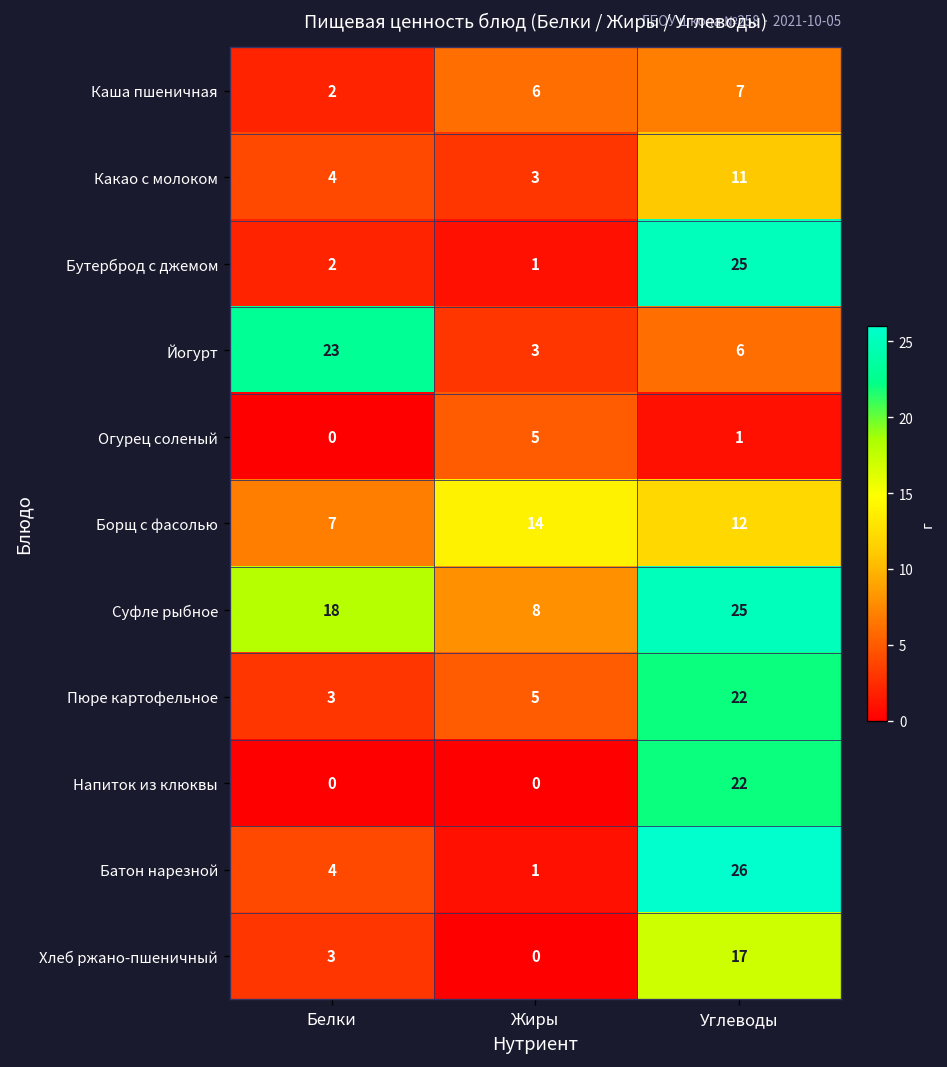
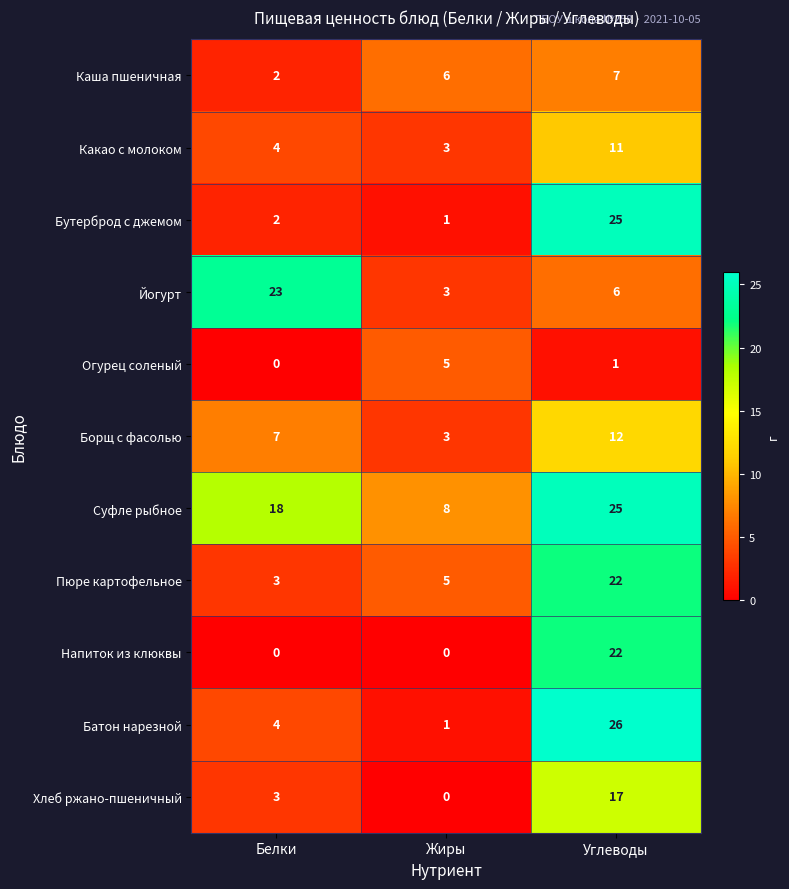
  {
    "Каша пшеничная": {
      "Белки": 2,
      "Жиры": 6,
      "Углеводы": 7
    },
    "Какао с молоком": {
      "Белки": 4,
      "Жиры": 3,
      "Углеводы": 11
    },
    "Бутерброд с джемом": {
      "Белки": 2,
      "Жиры": 1,
      "Углеводы": 25
    },
    "Йогурт": {
      "Белки": 23,
      "Жиры": 3,
      "Углеводы": 6
    },
    "Огурец соленый": {
      "Белки": 0,
      "Жиры": 5,
      "Углеводы": 1
    },
    "Борщ с фасолью": {
      "Белки": 7,
-     "Жиры": 14,
+     "Жиры": 3,
      "Углеводы": 12
    },
    "Суфле рыбное": {
      "Белки": 18,
      "Жиры": 8,
      "Углеводы": 25
    },
    "Пюре картофельное": {
      "Белки": 3,
      "Жиры": 5,
      "Углеводы": 22
    },
    "Напиток из клюквы": {
      "Белки": 0,
      "Жиры": 0,
      "Углеводы": 22
    },
    "Батон нарезной": {
      "Белки": 4,
      "Жиры": 1,
      "Углеводы": 26
    },
    "Хлеб ржано-пшеничный": {
      "Белки": 3,
      "Жиры": 0,
      "Углеводы": 17
    }
  }
